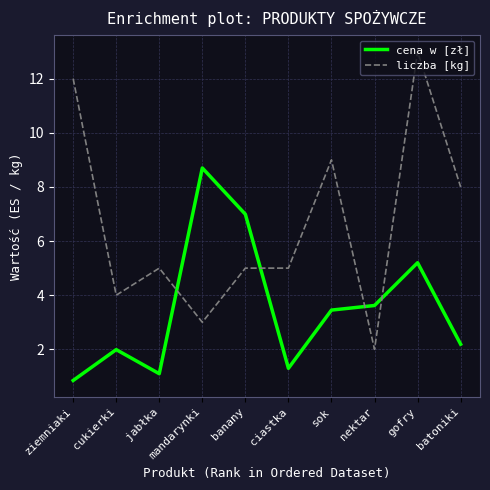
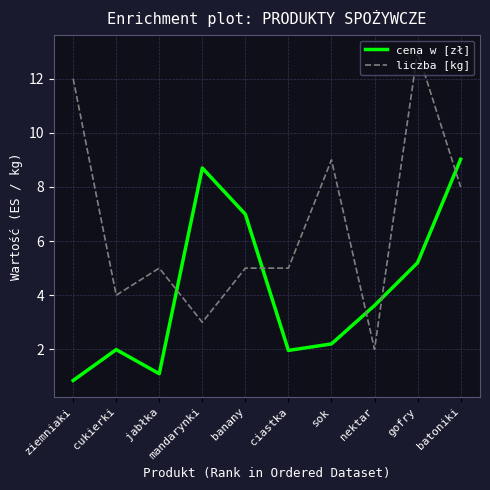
  {
    "cena w [zł]": {
      "ziemniaki": 0.9,
      "cukierki": 2.0,
      "jabłka": 1.1,
      "mandarynki": 8.7,
      "banany": 7.0,
-     "ciastka": 1.3,
-     "sok": 3.5,
+     "ciastka": 2.0,
+     "sok": 2.2,
      "nektar": 3.6,
      "gofry": 5.2,
-     "batoniki": 2.2
+     "batoniki": 9.0
    },
    "liczba [kg]": {
      "ziemniaki": 12.0,
      "cukierki": 4.0,
      "jabłka": 5.0,
      "mandarynki": 3.0,
      "banany": 5.0,
      "ciastka": 5.0,
      "sok": 9.0,
      "nektar": 2.0,
      "batoniki": 8.0
    }
  }
